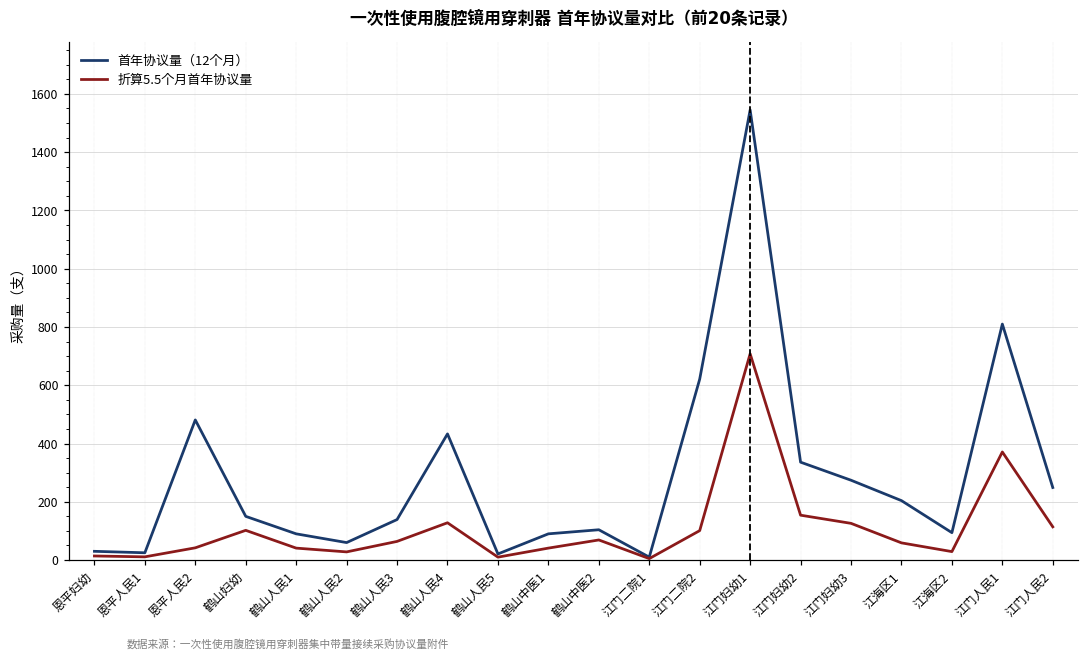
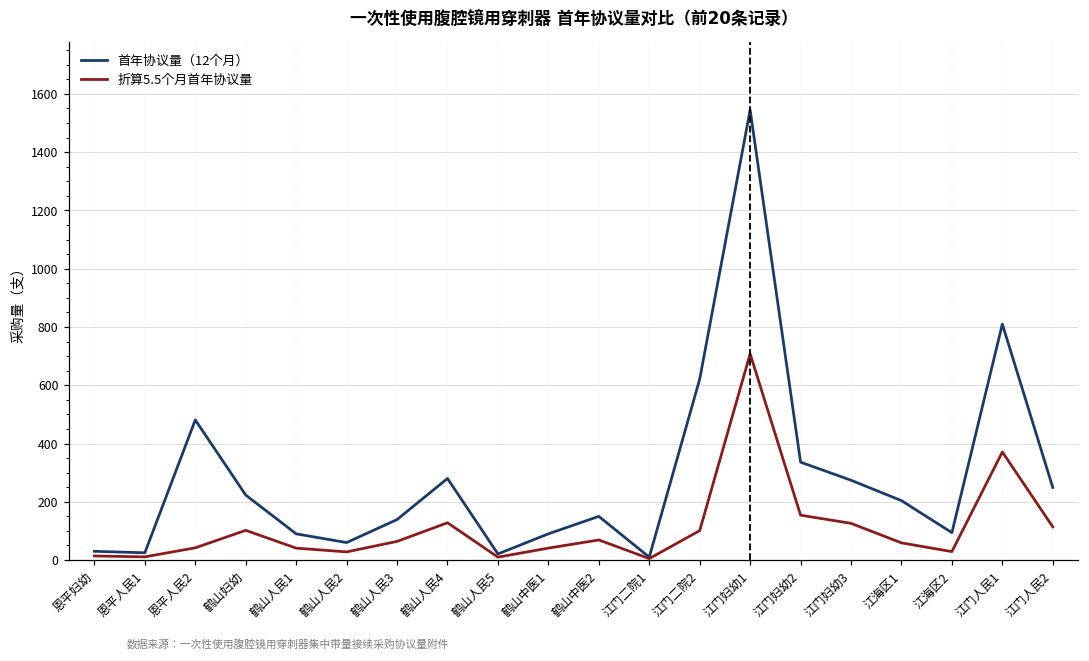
  {
    "首年协议量（12个月）": {
      "恩平妇幼": 30,
      "恩平人民1": 30,
      "恩平人民2": 480,
-     "鹤山妇幼": 150,
+     "鹤山妇幼": 220,
      "鹤山人民1": 90,
      "鹤山人民2": 60,
      "鹤山人民3": 140,
-     "鹤山人民4": 430,
+     "鹤山人民4": 280,
      "鹤山人民5": 20,
      "鹤山中医1": 90,
-     "鹤山中医2": 100,
+     "鹤山中医2": 150,
      "江门二院2": 620,
      "江门妇幼1": 1550,
      "江门妇幼2": 340,
      "江门妇幼3": 270,
      "江海区1": 200,
      "江海区2": 90,
      "江门人民1": 810,
      "江门人民2": 250
    },
    "折算5.5个月首年协议量": {
      "恩平妇幼": 10,
      "恩平人民1": 10,
      "恩平人民2": 40,
      "鹤山妇幼": 100,
      "鹤山人民1": 40,
      "鹤山人民2": 30,
      "鹤山人民3": 60,
      "鹤山人民4": 130,
      "鹤山人民5": 10,
      "鹤山中医1": 40,
      "鹤山中医2": 70,
      "江门二院2": 100,
      "江门妇幼1": 710,
      "江门妇幼2": 150,
      "江门妇幼3": 130,
      "江海区1": 60,
      "江海区2": 30,
      "江门人民1": 370,
      "江门人民2": 110
    }
  }
